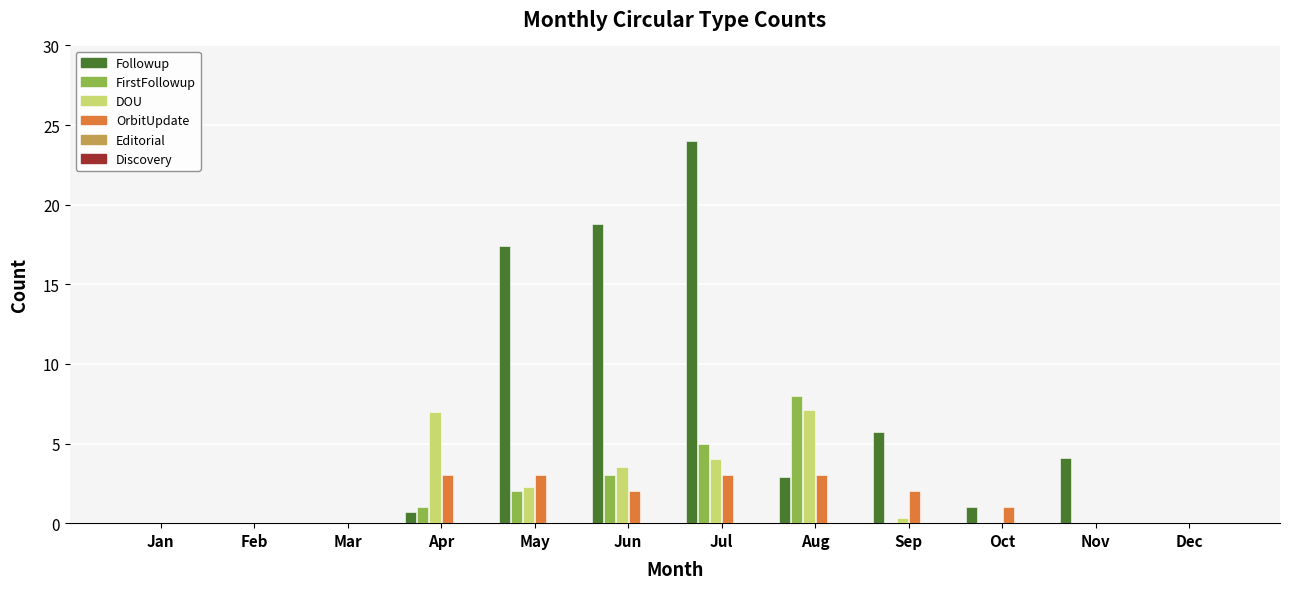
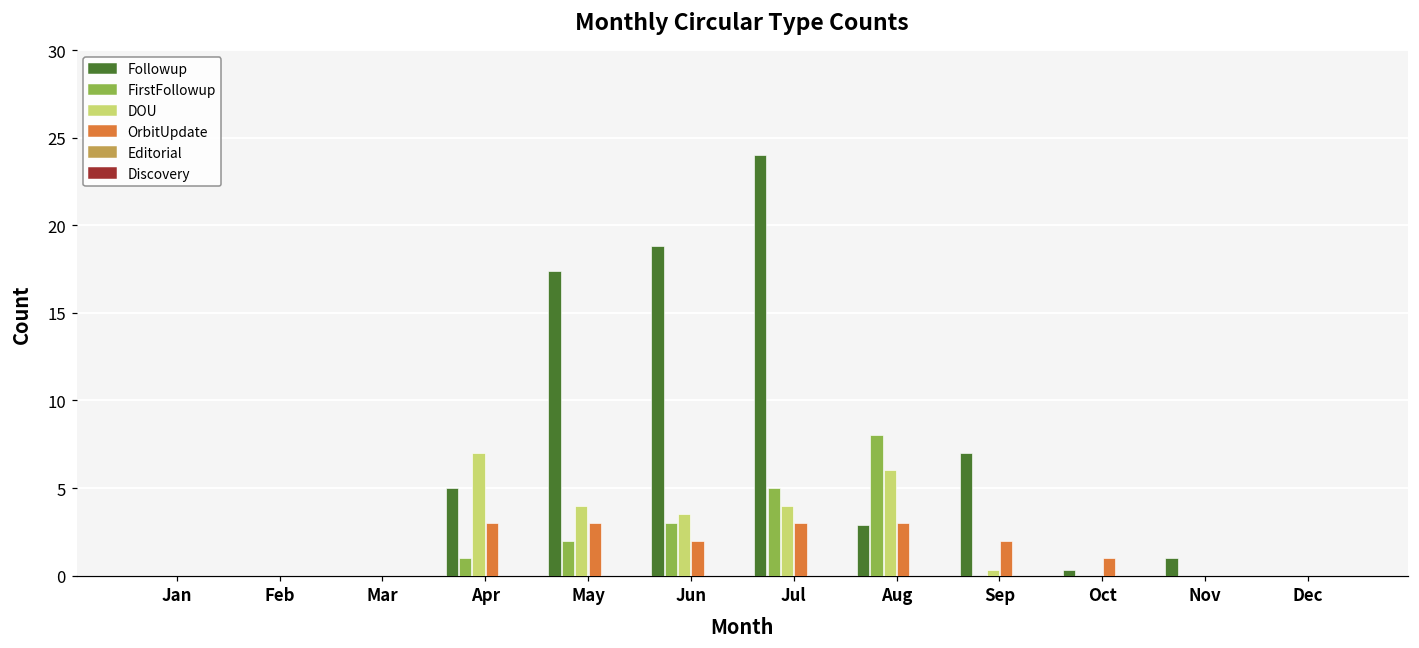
  {
    "Followup": {
      "Jan": 0.0,
      "Feb": 0.0,
      "Mar": 0.0,
-     "Apr": 0.7,
+     "Apr": 5.0,
      "May": 17.4,
      "Jun": 18.8,
      "Jul": 24.0,
      "Aug": 2.9,
-     "Sep": 5.7,
-     "Oct": 1.0,
-     "Nov": 4.1,
+     "Sep": 7.0,
+     "Oct": 0.3,
+     "Nov": 1.0,
      "Dec": 0.0
    },
    "DOU": {
      "Jan": 0.0,
      "Feb": 0.0,
      "Mar": 0.0,
      "Apr": 7.0,
-     "May": 2.3,
+     "May": 4.0,
      "Jun": 3.5,
      "Jul": 4.0,
-     "Aug": 7.1,
+     "Aug": 6.0,
      "Sep": 0.3,
      "Oct": 0.0,
      "Nov": 0.0,
      "Dec": 0.0
    },
    "Discovery": {
      "Jan": 0.0,
      "Feb": 0.0,
      "Mar": 0.0,
      "Apr": 0.0,
      "May": 0.0,
      "Jun": 0.0,
      "Jul": 0.0,
      "Aug": 0.0,
      "Sep": 0.0,
      "Oct": 0.0,
      "Nov": 0.0,
      "Dec": 0.0
    }
  }
